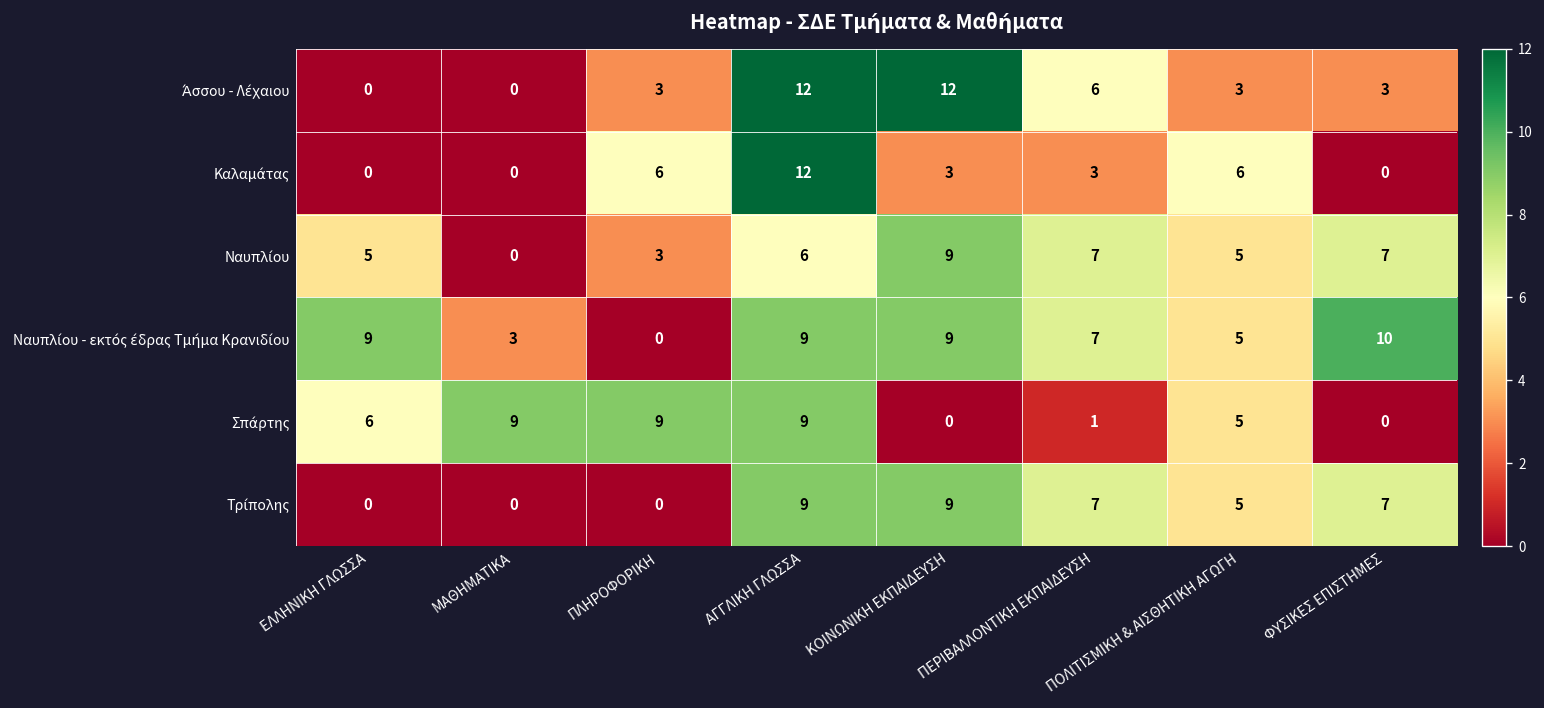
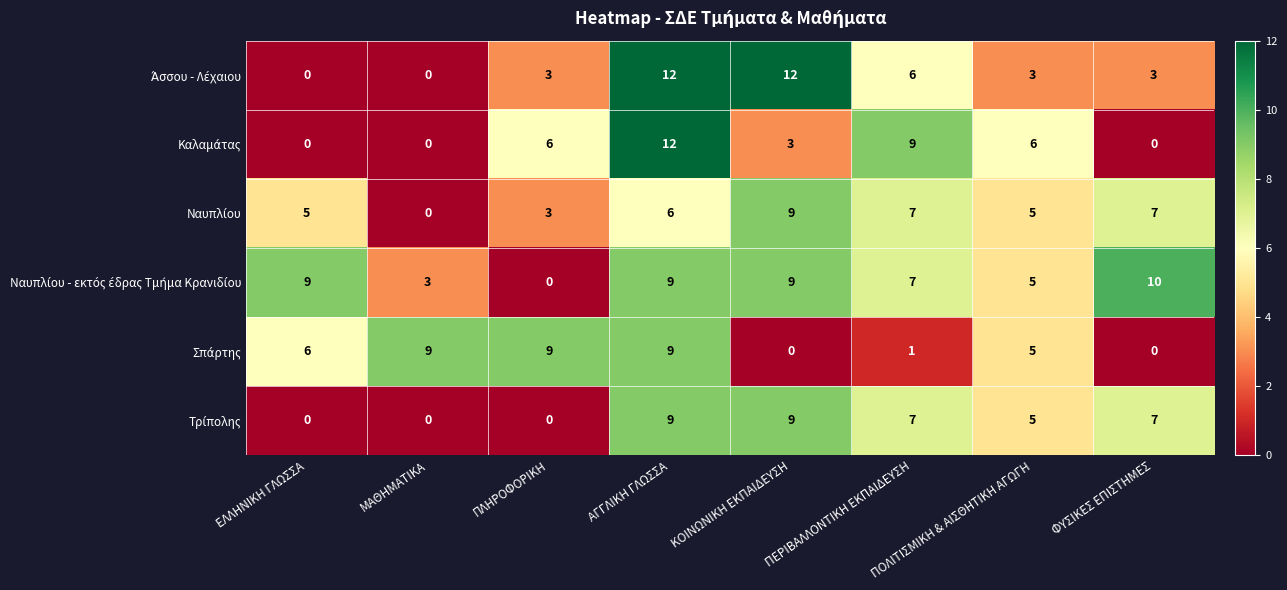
  {
    "Άσσου - Λέχαιου": {
      "ΕΛΛΗΝΙΚΗ ΓΛΩΣΣΑ": 0,
      "ΜΑΘΗΜΑΤΙΚΑ": 0,
      "ΠΛΗΡΟΦΟΡΙΚΗ": 3,
      "ΑΓΓΛΙΚΗ ΓΛΩΣΣΑ": 12,
      "ΚΟΙΝΩΝΙΚΗ ΕΚΠΑΙΔΕΥΣΗ": 12,
      "ΠΕΡΙΒΑΛΛΟΝΤΙΚΗ ΕΚΠΑΙΔΕΥΣΗ": 6,
      "ΠΟΛΙΤΙΣΜΙΚΗ & ΑΙΣΘΗΤΙΚΗ ΑΓΩΓΗ": 3,
      "ΦΥΣΙΚΕΣ ΕΠΙΣΤΗΜΕΣ": 3
    },
    "Καλαμάτας": {
      "ΕΛΛΗΝΙΚΗ ΓΛΩΣΣΑ": 0,
      "ΜΑΘΗΜΑΤΙΚΑ": 0,
      "ΠΛΗΡΟΦΟΡΙΚΗ": 6,
      "ΑΓΓΛΙΚΗ ΓΛΩΣΣΑ": 12,
      "ΚΟΙΝΩΝΙΚΗ ΕΚΠΑΙΔΕΥΣΗ": 3,
-     "ΠΕΡΙΒΑΛΛΟΝΤΙΚΗ ΕΚΠΑΙΔΕΥΣΗ": 3,
+     "ΠΕΡΙΒΑΛΛΟΝΤΙΚΗ ΕΚΠΑΙΔΕΥΣΗ": 9,
      "ΠΟΛΙΤΙΣΜΙΚΗ & ΑΙΣΘΗΤΙΚΗ ΑΓΩΓΗ": 6,
      "ΦΥΣΙΚΕΣ ΕΠΙΣΤΗΜΕΣ": 0
    },
    "Ναυπλίου": {
      "ΕΛΛΗΝΙΚΗ ΓΛΩΣΣΑ": 5,
      "ΜΑΘΗΜΑΤΙΚΑ": 0,
      "ΠΛΗΡΟΦΟΡΙΚΗ": 3,
      "ΑΓΓΛΙΚΗ ΓΛΩΣΣΑ": 6,
      "ΚΟΙΝΩΝΙΚΗ ΕΚΠΑΙΔΕΥΣΗ": 9,
      "ΠΕΡΙΒΑΛΛΟΝΤΙΚΗ ΕΚΠΑΙΔΕΥΣΗ": 7,
      "ΠΟΛΙΤΙΣΜΙΚΗ & ΑΙΣΘΗΤΙΚΗ ΑΓΩΓΗ": 5,
      "ΦΥΣΙΚΕΣ ΕΠΙΣΤΗΜΕΣ": 7
    },
    "Ναυπλίου - εκτός έδρας Τμήμα Κρανιδίου": {
      "ΕΛΛΗΝΙΚΗ ΓΛΩΣΣΑ": 9,
      "ΜΑΘΗΜΑΤΙΚΑ": 3,
      "ΠΛΗΡΟΦΟΡΙΚΗ": 0,
      "ΑΓΓΛΙΚΗ ΓΛΩΣΣΑ": 9,
      "ΚΟΙΝΩΝΙΚΗ ΕΚΠΑΙΔΕΥΣΗ": 9,
      "ΠΕΡΙΒΑΛΛΟΝΤΙΚΗ ΕΚΠΑΙΔΕΥΣΗ": 7,
      "ΠΟΛΙΤΙΣΜΙΚΗ & ΑΙΣΘΗΤΙΚΗ ΑΓΩΓΗ": 5,
      "ΦΥΣΙΚΕΣ ΕΠΙΣΤΗΜΕΣ": 10
    },
    "Σπάρτης": {
      "ΕΛΛΗΝΙΚΗ ΓΛΩΣΣΑ": 6,
      "ΜΑΘΗΜΑΤΙΚΑ": 9,
      "ΠΛΗΡΟΦΟΡΙΚΗ": 9,
      "ΑΓΓΛΙΚΗ ΓΛΩΣΣΑ": 9,
      "ΚΟΙΝΩΝΙΚΗ ΕΚΠΑΙΔΕΥΣΗ": 0,
      "ΠΕΡΙΒΑΛΛΟΝΤΙΚΗ ΕΚΠΑΙΔΕΥΣΗ": 1,
      "ΠΟΛΙΤΙΣΜΙΚΗ & ΑΙΣΘΗΤΙΚΗ ΑΓΩΓΗ": 5,
      "ΦΥΣΙΚΕΣ ΕΠΙΣΤΗΜΕΣ": 0
    },
    "Τρίπολης": {
      "ΕΛΛΗΝΙΚΗ ΓΛΩΣΣΑ": 0,
      "ΜΑΘΗΜΑΤΙΚΑ": 0,
      "ΠΛΗΡΟΦΟΡΙΚΗ": 0,
      "ΑΓΓΛΙΚΗ ΓΛΩΣΣΑ": 9,
      "ΚΟΙΝΩΝΙΚΗ ΕΚΠΑΙΔΕΥΣΗ": 9,
      "ΠΕΡΙΒΑΛΛΟΝΤΙΚΗ ΕΚΠΑΙΔΕΥΣΗ": 7,
      "ΠΟΛΙΤΙΣΜΙΚΗ & ΑΙΣΘΗΤΙΚΗ ΑΓΩΓΗ": 5,
      "ΦΥΣΙΚΕΣ ΕΠΙΣΤΗΜΕΣ": 7
    }
  }
